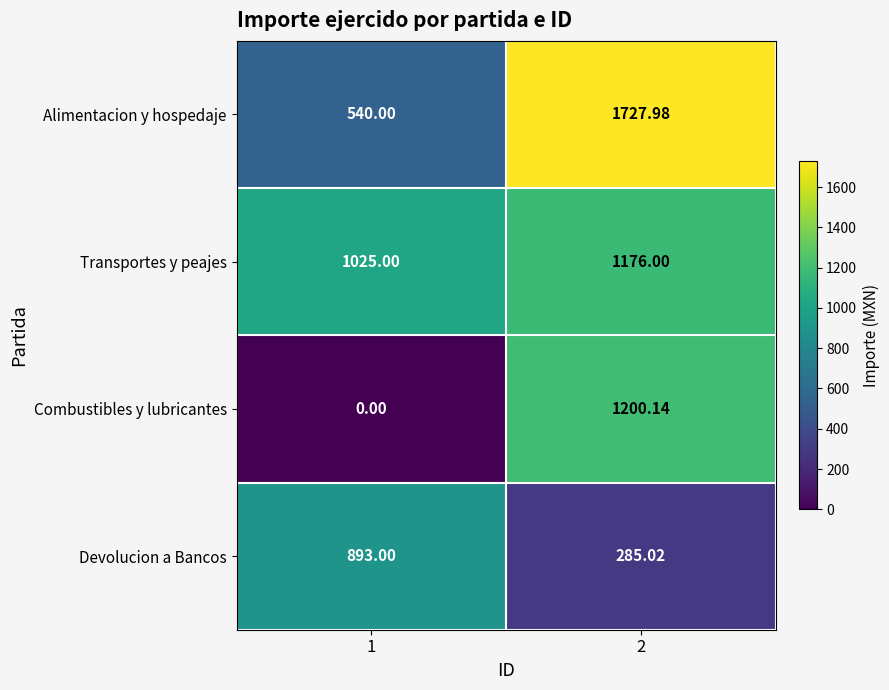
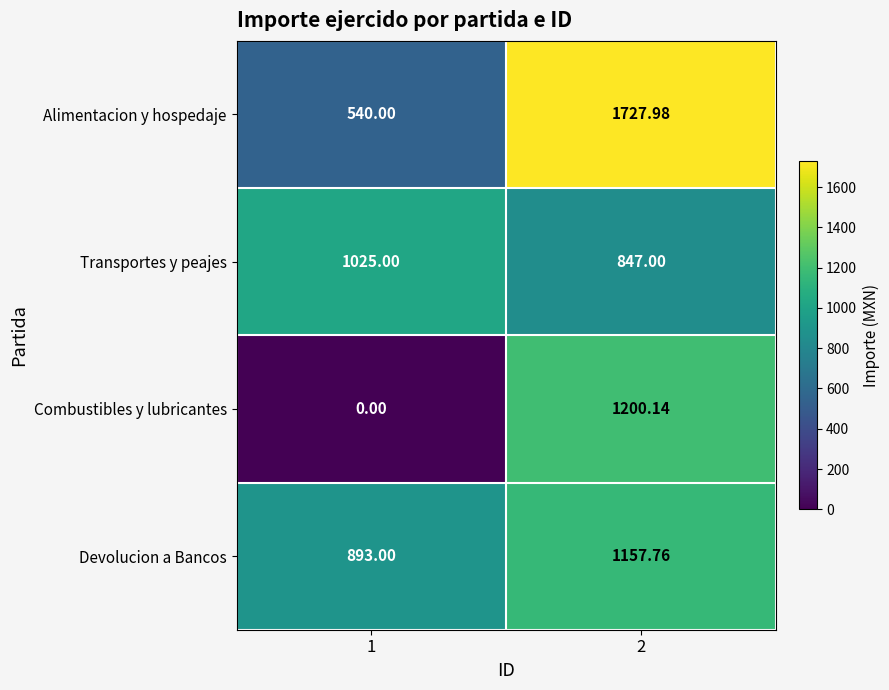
  {
    "Alimentacion y hospedaje": {
      "1": 540.00,
      "2": 1727.98
    },
    "Transportes y peajes": {
      "1": 1025.00,
-     "2": 1176.00
+     "2": 847.00
    },
    "Combustibles y lubricantes": {
      "1": 0.00,
      "2": 1200.14
    },
    "Devolucion a Bancos": {
      "1": 893.00,
-     "2": 285.02
+     "2": 1157.76
    }
  }
